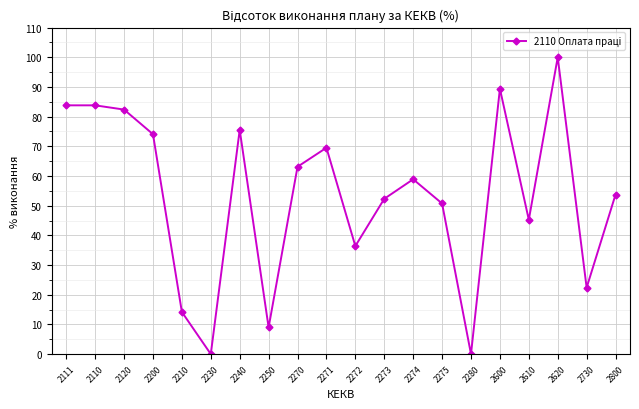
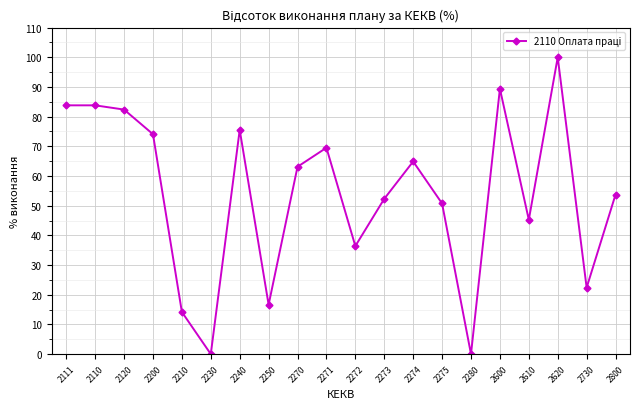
  {
    "2111": 84,
    "2110": 84,
    "2120": 82,
    "2200": 74,
    "2210": 14,
    "2230": 0,
    "2240": 76,
-   "2250": 9,
+   "2250": 17,
    "2270": 63,
    "2271": 70,
    "2272": 36,
    "2273": 52,
-   "2274": 59,
+   "2274": 65,
    "2275": 51,
    "2280": 0,
    "2600": 89,
    "2610": 45,
    "2620": 100,
    "2730": 22,
    "2800": 54
  }
